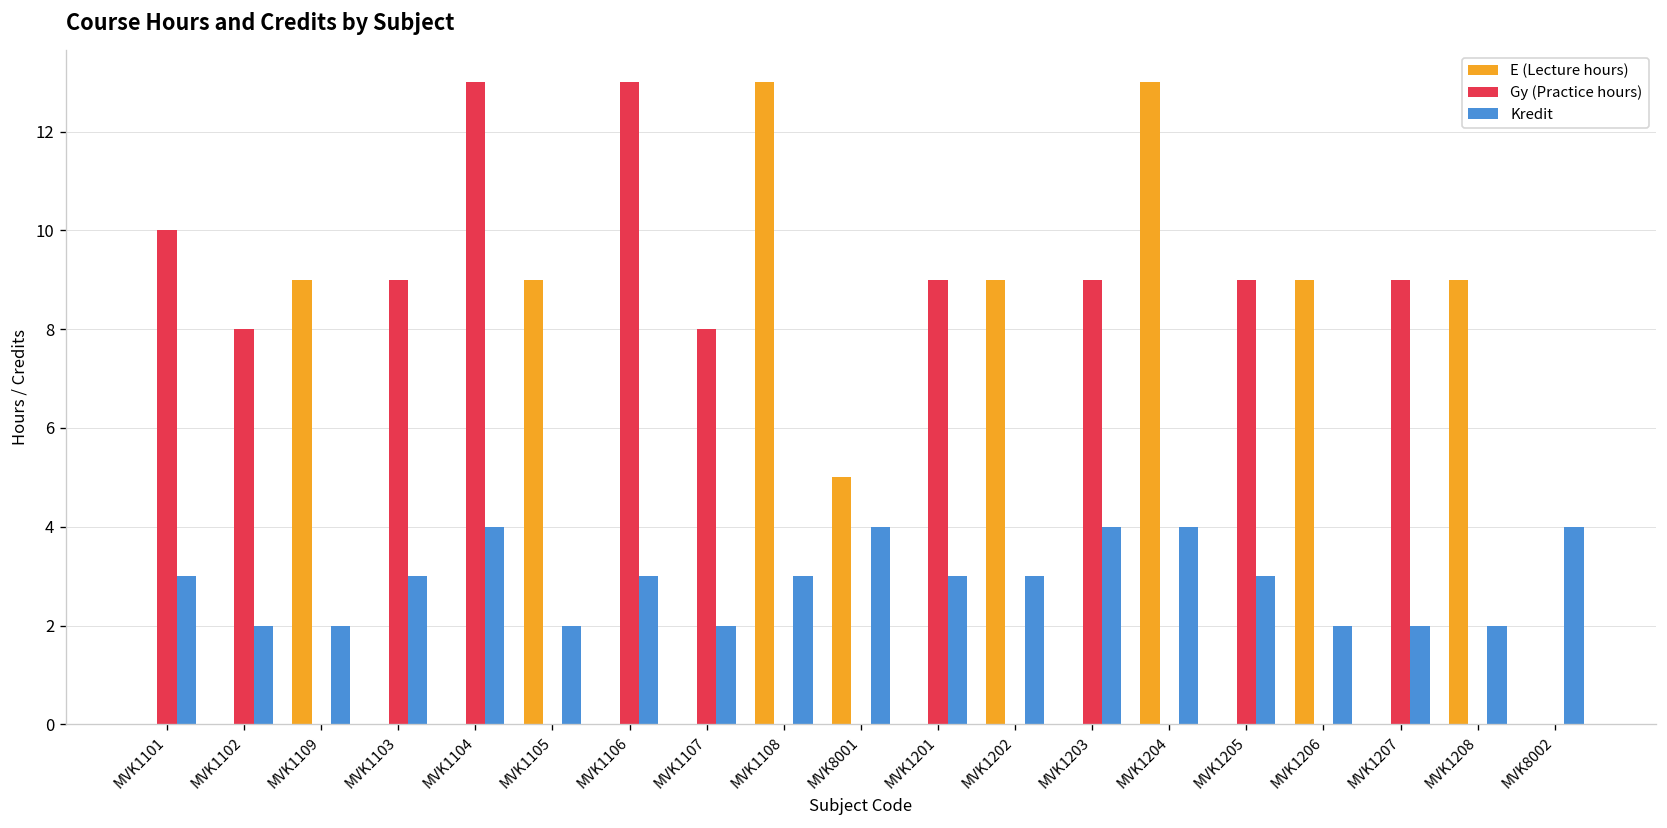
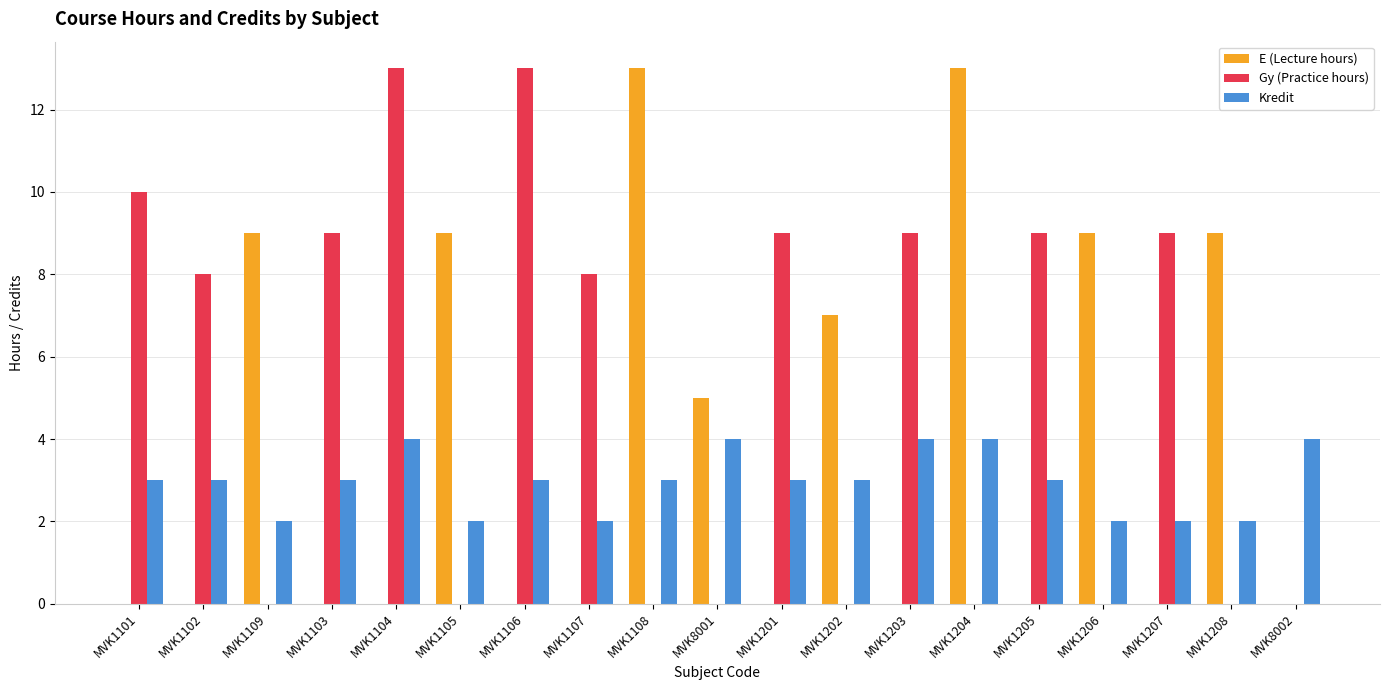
  {
    "E (Lecture hours)": {
      "MVK1101": 0,
      "MVK1102": 0,
      "MVK1109": 9,
      "MVK1103": 0,
      "MVK1104": 0,
      "MVK1105": 9,
      "MVK1106": 0,
      "MVK1107": 0,
      "MVK1108": 13,
      "MVK8001": 5,
      "MVK1201": 0,
-     "MVK1202": 9,
+     "MVK1202": 7,
      "MVK1203": 0,
      "MVK1204": 13,
      "MVK1205": 0,
      "MVK1206": 9,
      "MVK1207": 0,
      "MVK1208": 9,
      "MVK8002": 0
    },
    "Gy (Practice hours)": {
      "MVK1101": 10,
      "MVK1102": 8,
      "MVK1109": 0,
      "MVK1103": 9,
      "MVK1104": 13,
      "MVK1105": 0,
      "MVK1106": 13,
      "MVK1107": 8,
      "MVK1108": 0,
      "MVK8001": 0,
      "MVK1201": 9,
      "MVK1202": 0,
      "MVK1203": 9,
      "MVK1204": 0,
      "MVK1205": 9,
      "MVK1206": 0,
      "MVK1207": 9,
      "MVK1208": 0,
      "MVK8002": 0
    },
    "Kredit": {
      "MVK1101": 3,
-     "MVK1102": 2,
+     "MVK1102": 3,
      "MVK1109": 2,
      "MVK1103": 3,
      "MVK1104": 4,
      "MVK1105": 2,
      "MVK1106": 3,
      "MVK1107": 2,
      "MVK1108": 3,
      "MVK8001": 4,
      "MVK1201": 3,
      "MVK1202": 3,
      "MVK1203": 4,
      "MVK1204": 4,
      "MVK1205": 3,
      "MVK1206": 2,
      "MVK1207": 2,
      "MVK1208": 2,
      "MVK8002": 4
    }
  }
